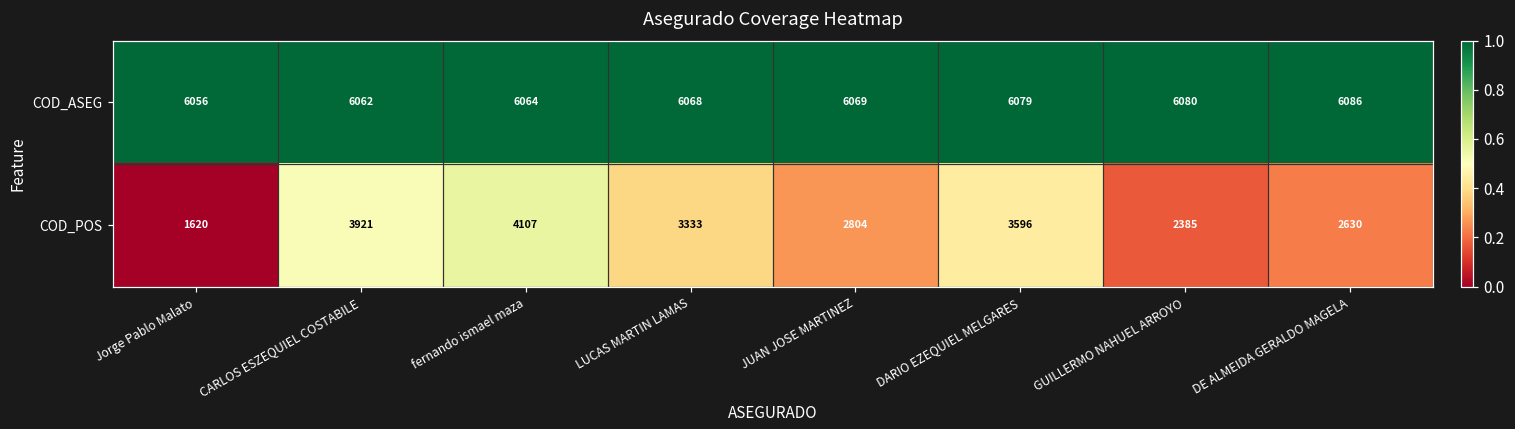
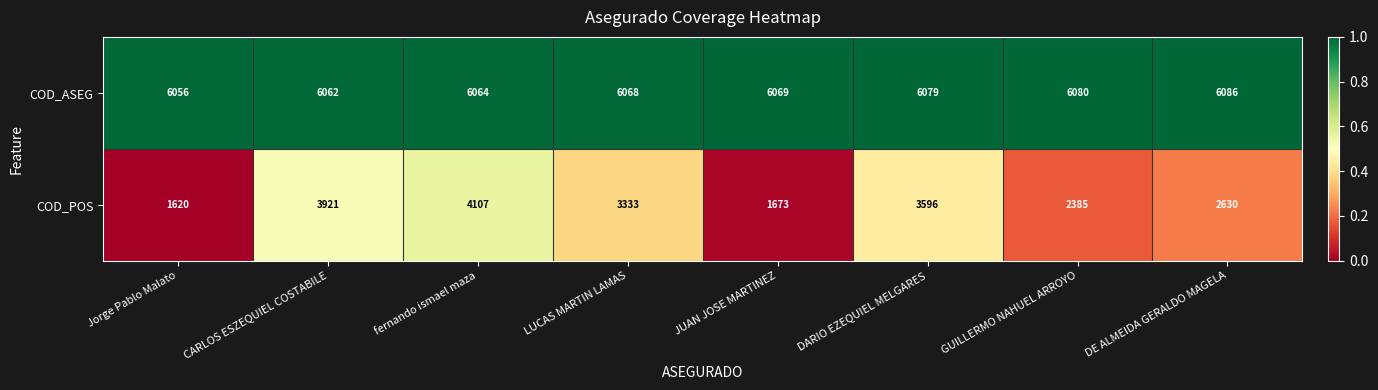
  {
    "COD_ASEG": {
      "Jorge Pablo Malato": 6056,
      "CARLOS ESZEQUIEL COSTABILE": 6062,
      "fernando ismael maza": 6064,
      "LUCAS MARTIN LAMAS": 6068,
      "JUAN JOSE MARTINEZ": 6069,
      "DARIO EZEQUIEL MELGARES": 6079,
      "GUILLERMO NAHUEL ARROYO": 6080,
      "DE ALMEIDA GERALDO MAGELA": 6086
    },
    "COD_POS": {
      "Jorge Pablo Malato": 1620,
      "CARLOS ESZEQUIEL COSTABILE": 3921,
      "fernando ismael maza": 4107,
      "LUCAS MARTIN LAMAS": 3333,
-     "JUAN JOSE MARTINEZ": 2804,
+     "JUAN JOSE MARTINEZ": 1673,
      "DARIO EZEQUIEL MELGARES": 3596,
      "GUILLERMO NAHUEL ARROYO": 2385,
      "DE ALMEIDA GERALDO MAGELA": 2630
    }
  }
